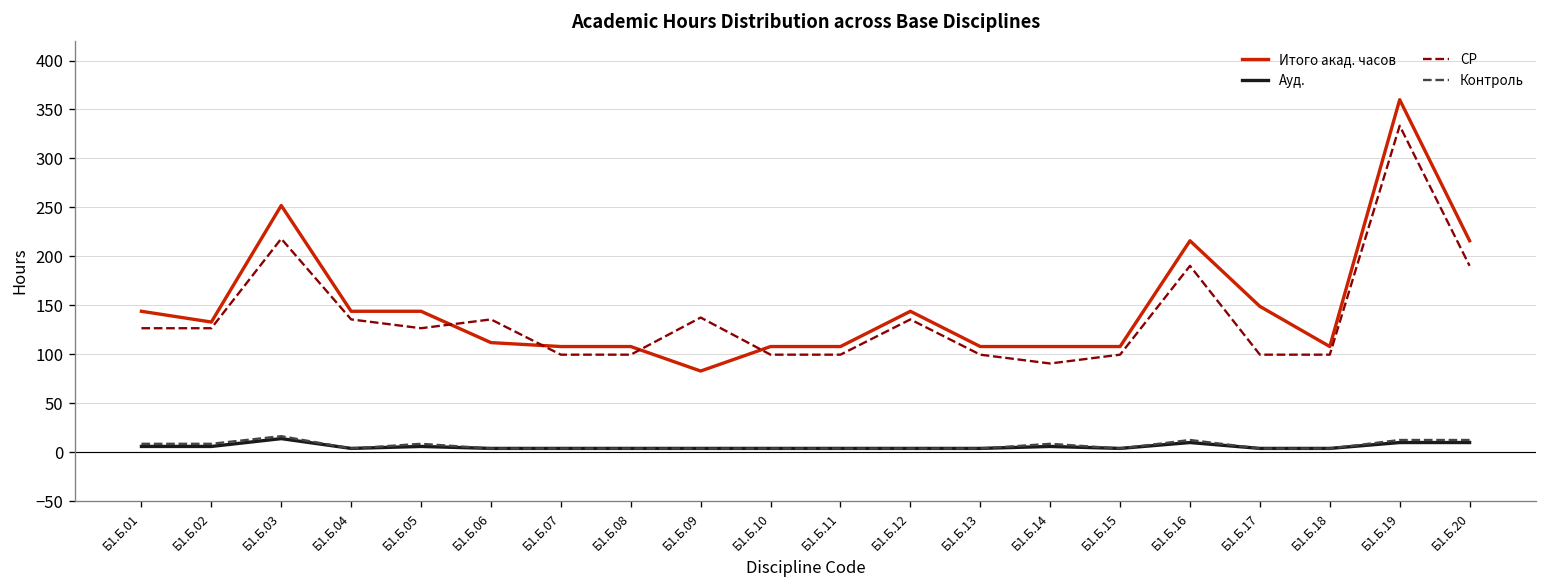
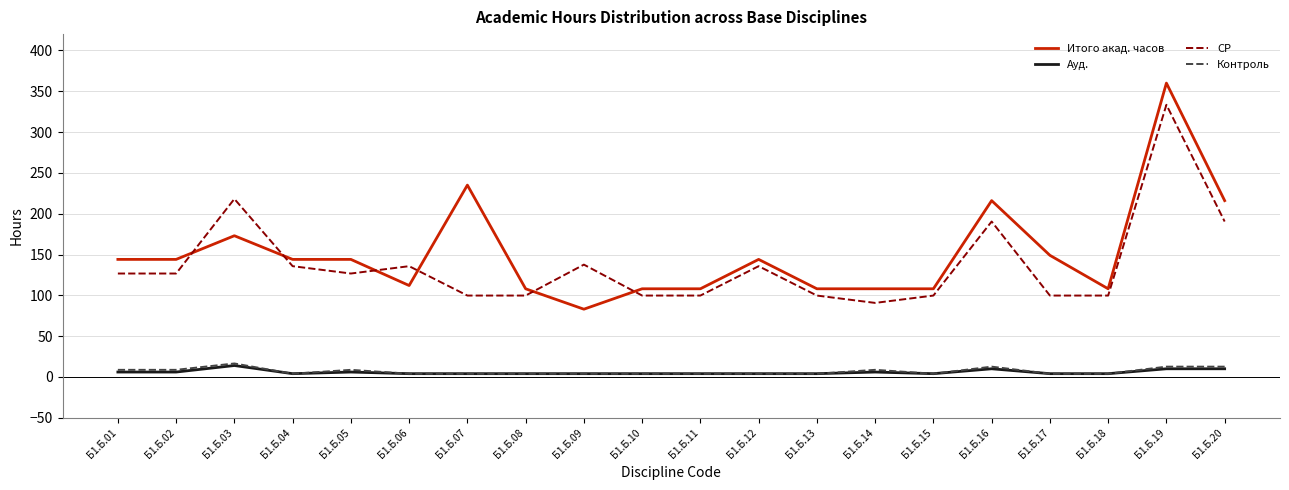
  {
    "Итого акад. часов": {
      "Б1.Б.01": 140,
-     "Б1.Б.02": 130,
-     "Б1.Б.03": 250,
+     "Б1.Б.02": 140,
+     "Б1.Б.03": 170,
      "Б1.Б.04": 140,
      "Б1.Б.05": 140,
      "Б1.Б.06": 110,
-     "Б1.Б.07": 110,
+     "Б1.Б.07": 240,
      "Б1.Б.08": 110,
      "Б1.Б.09": 80,
      "Б1.Б.10": 110,
      "Б1.Б.11": 110,
      "Б1.Б.12": 140,
      "Б1.Б.13": 110,
      "Б1.Б.14": 110,
      "Б1.Б.15": 110,
      "Б1.Б.16": 220,
      "Б1.Б.17": 150,
      "Б1.Б.18": 110,
      "Б1.Б.19": 360,
      "Б1.Б.20": 220
    },
    "СР": {
      "Б1.Б.01": 130,
      "Б1.Б.02": 130,
      "Б1.Б.03": 220,
      "Б1.Б.04": 140,
      "Б1.Б.05": 130,
      "Б1.Б.06": 140,
      "Б1.Б.07": 100,
      "Б1.Б.08": 100,
      "Б1.Б.09": 140,
      "Б1.Б.10": 100,
      "Б1.Б.11": 100,
      "Б1.Б.12": 140,
      "Б1.Б.13": 100,
      "Б1.Б.14": 90,
      "Б1.Б.15": 100,
      "Б1.Б.16": 190,
      "Б1.Б.17": 100,
      "Б1.Б.18": 100,
      "Б1.Б.19": 330,
      "Б1.Б.20": 190
    }
  }
